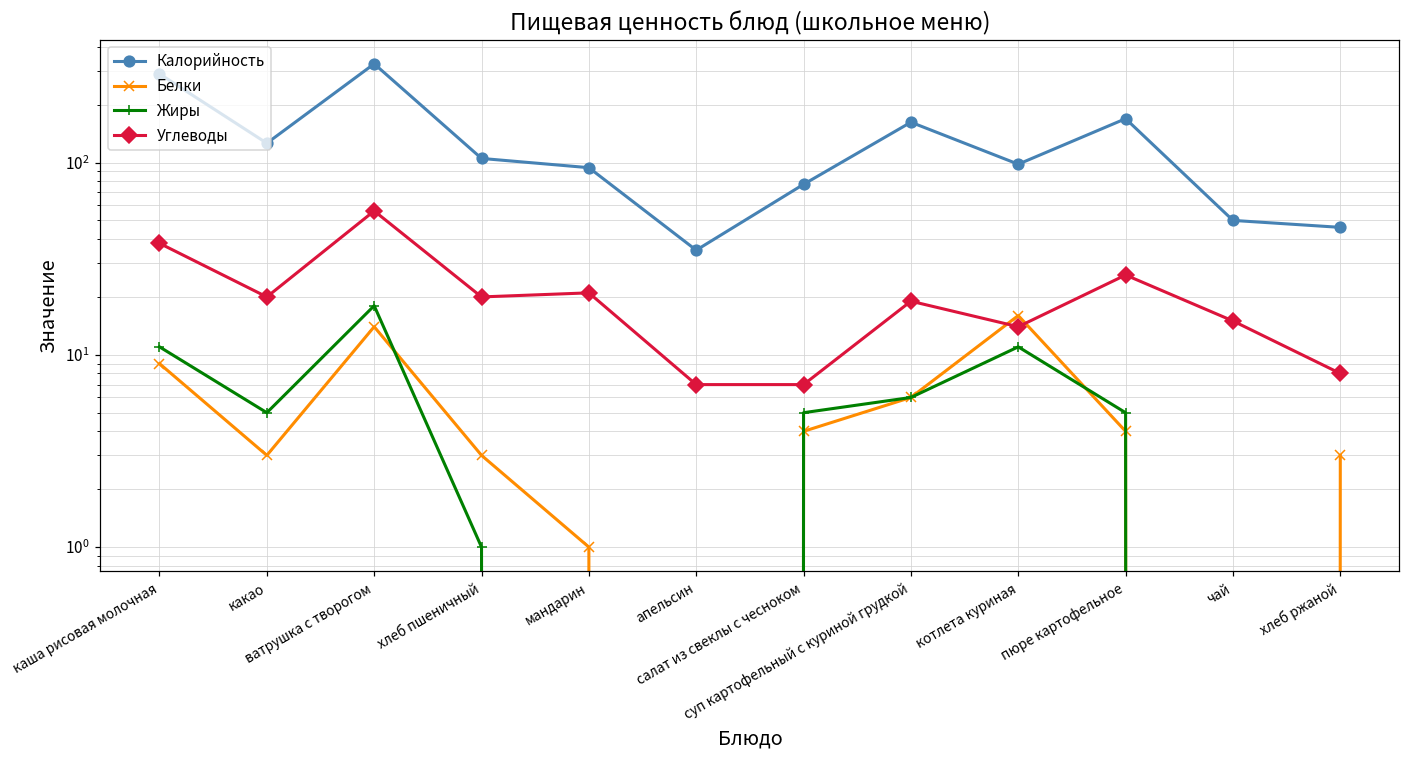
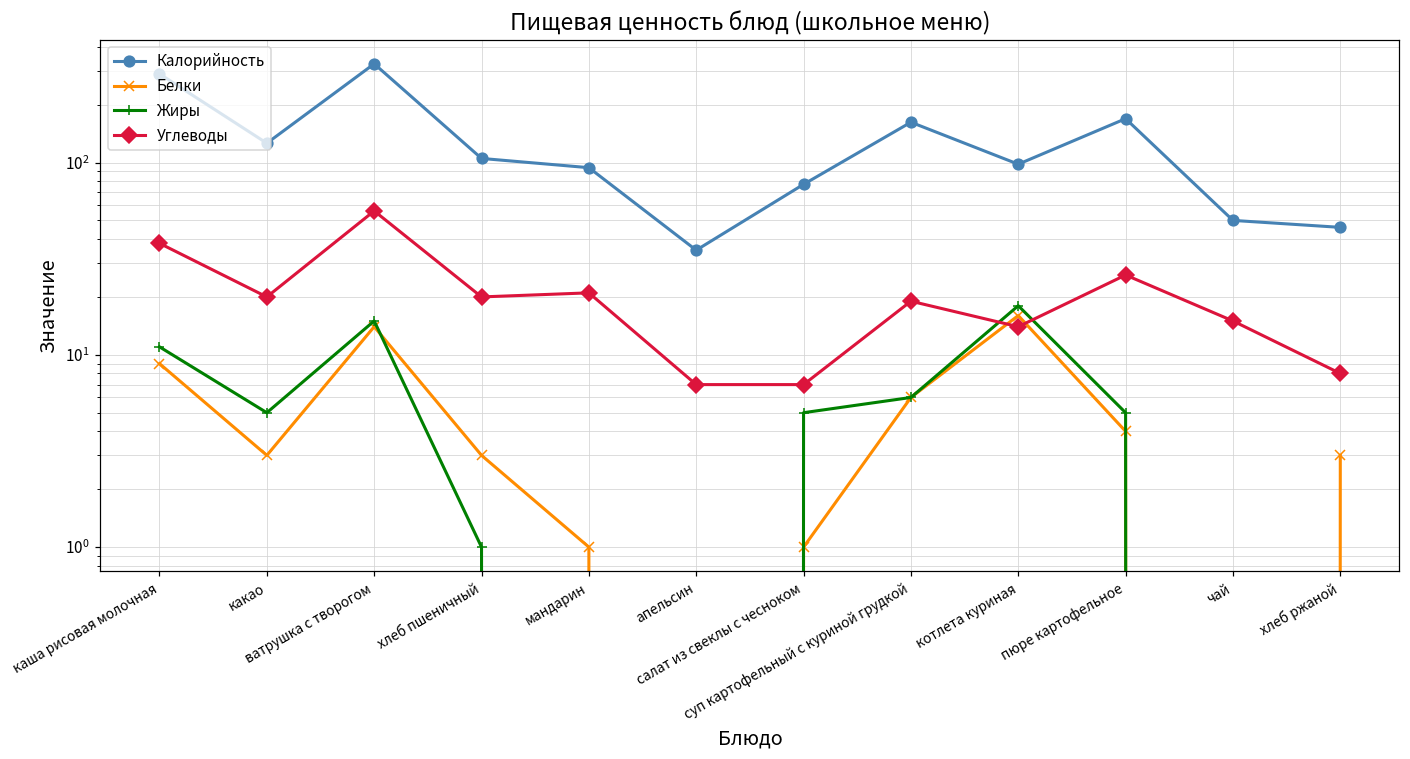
  {
    "Калорийность": {
      "ватрушка с творогом": 330,
      "хлеб пшеничный": 110,
      "мандарин": 90,
      "апельсин": 35,
      "салат из свеклы с чесноком": 80,
      "суп картофельный с куриной грудкой": 160,
      "котлета куриная": 100,
      "пюре картофельное": 170,
      "чай": 50,
      "хлеб ржаной": 46
    },
    "Белки": {
      "каша рисовая молочная": 9,
      "какао": 3,
      "ватрушка с творогом": 14,
      "хлеб пшеничный": 3,
      "мандарин": 1,
-     "салат из свеклы с чесноком": 4,
+     "салат из свеклы с чесноком": 1,
      "котлета куриная": 16,
      "пюре картофельное": 4,
      "хлеб ржаной": 3
    },
    "Жиры": {
      "каша рисовая молочная": 11,
      "какао": 5,
-     "ватрушка с творогом": 18,
+     "ватрушка с творогом": 15,
      "хлеб пшеничный": 1,
      "салат из свеклы с чесноком": 5,
-     "котлета куриная": 11,
+     "котлета куриная": 18,
      "пюре картофельное": 5
    },
    "Углеводы": {
      "каша рисовая молочная": 38,
      "какао": 20,
      "ватрушка с творогом": 56,
      "хлеб пшеничный": 20,
      "мандарин": 21,
      "апельсин": 7,
      "салат из свеклы с чесноком": 7,
      "суп картофельный с куриной грудкой": 19,
      "котлета куриная": 14,
      "пюре картофельное": 26,
      "чай": 15,
      "хлеб ржаной": 8
    }
  }
